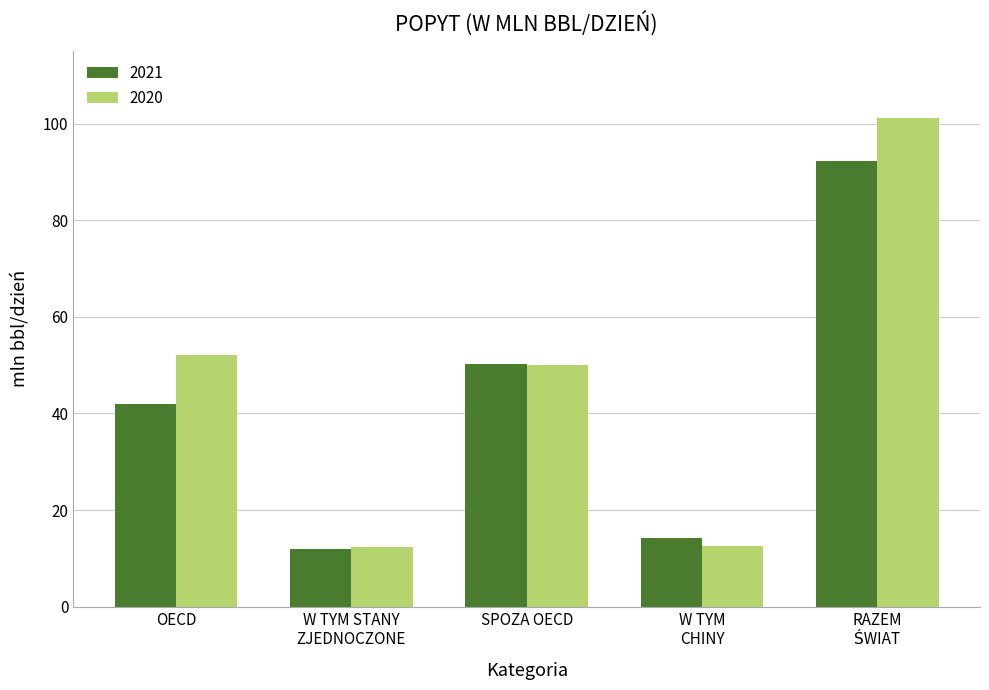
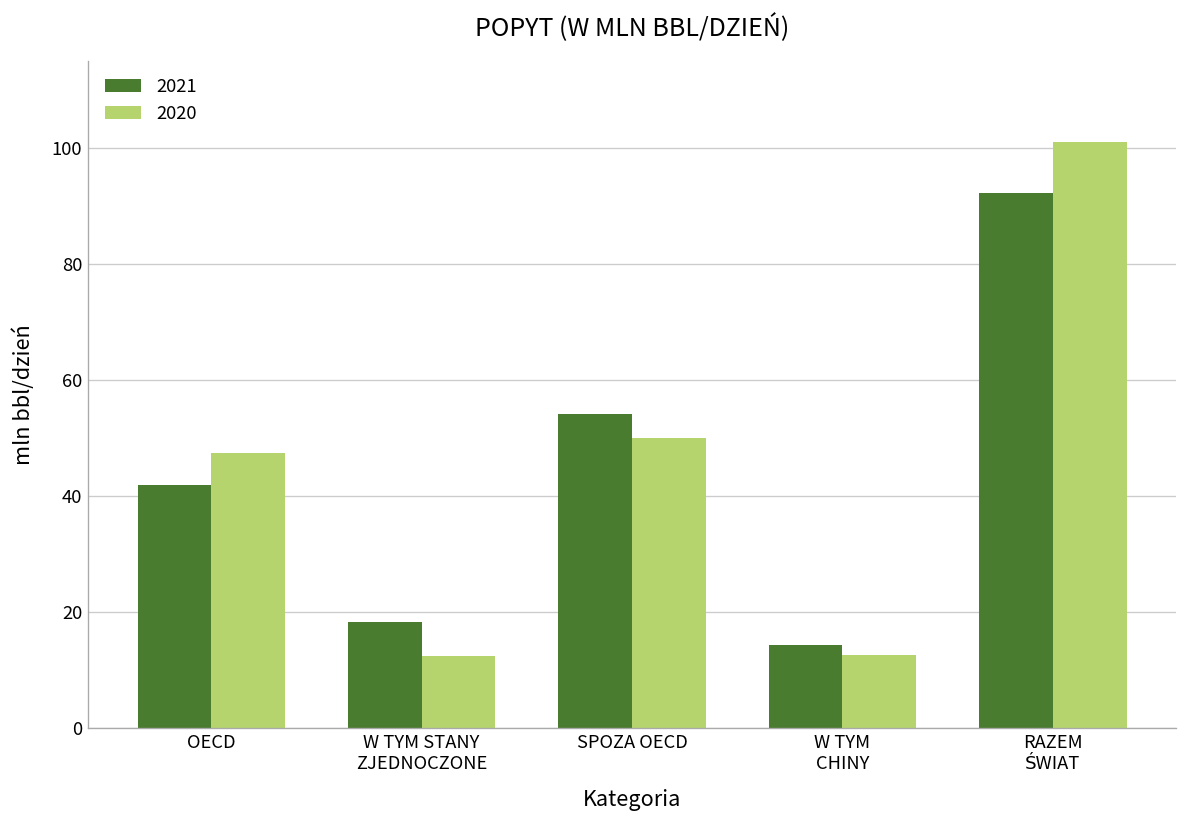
  {
    "2021": {
      "OECD": 42,
-     "W TYM STANY ZJEDNOCZONE": 12,
-     "SPOZA OECD": 50,
+     "W TYM STANY ZJEDNOCZONE": 18,
+     "SPOZA OECD": 54,
      "W TYM CHINY": 14,
      "RAZEM ŚWIAT": 92
    },
    "2020": {
-     "OECD": 52,
+     "OECD": 48,
      "W TYM STANY ZJEDNOCZONE": 12,
      "SPOZA OECD": 50,
      "W TYM CHINY": 13,
      "RAZEM ŚWIAT": 101
    }
  }
